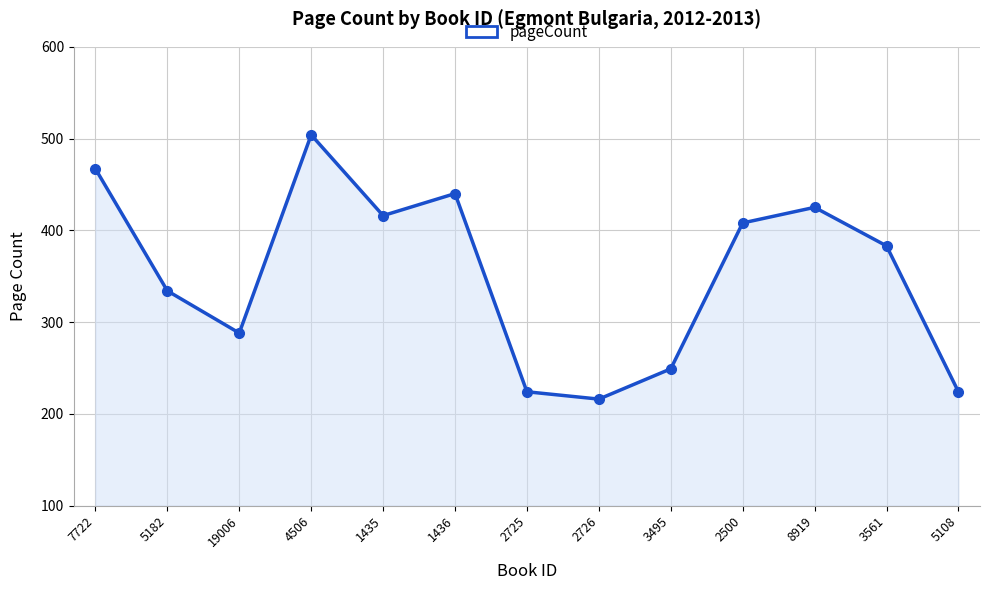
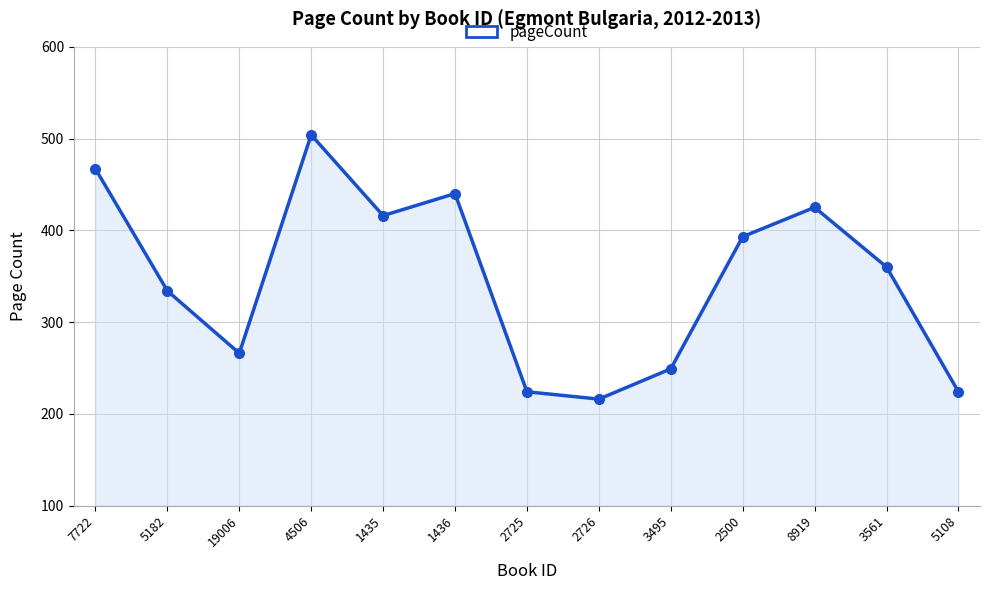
  {
    "7722": 470,
    "5182": 330,
-   "19006": 290,
+   "19006": 270,
    "4506": 500,
    "1435": 420,
    "1436": 440,
    "2725": 220,
    "2726": 220,
    "3495": 250,
-   "2500": 410,
+   "2500": 390,
    "8919": 430,
-   "3561": 380,
+   "3561": 360,
    "5108": 220
  }
